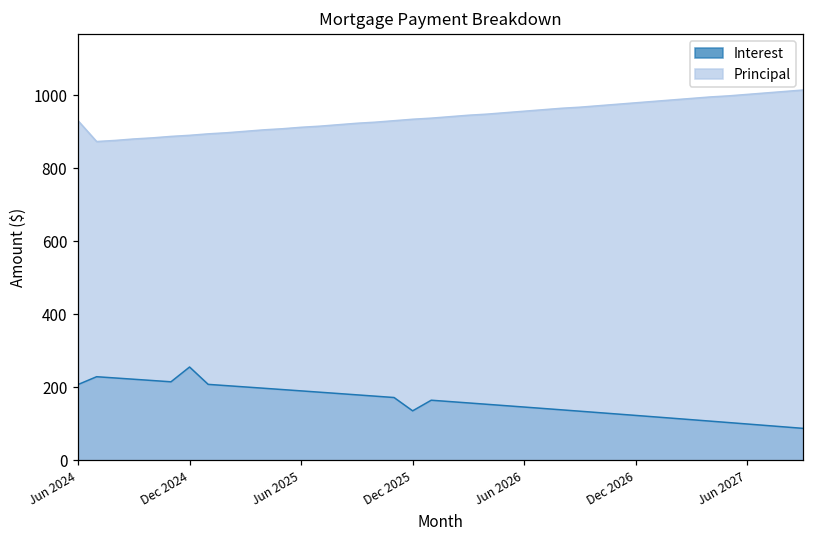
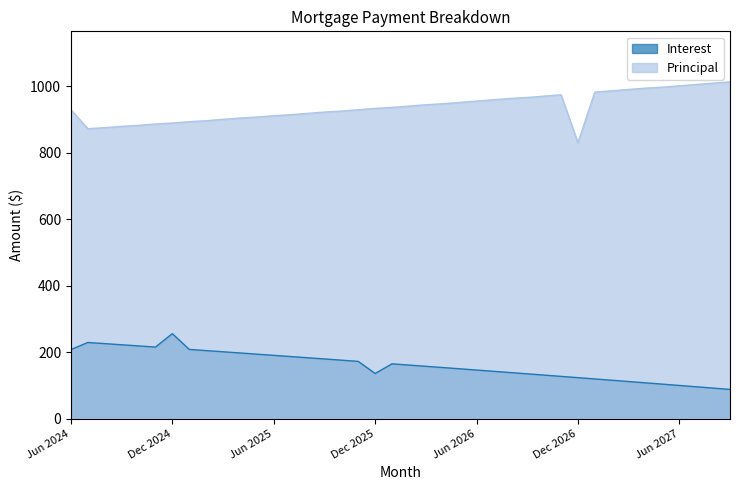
  {
    "Interest": {
      "Jun 2024": 210,
      "Dec 2024": 260,
      "Jun 2025": 190,
      "Dec 2025": 140,
      "Jun 2026": 150,
      "Dec 2026": 120,
      "Jun 2027": 100
    },
    "Principal": {
      "Jun 2024": 930,
      "Dec 2024": 890,
      "Jun 2025": 910,
      "Dec 2025": 930,
      "Jun 2026": 960,
-     "Dec 2026": 980,
+     "Dec 2026": 830,
      "Jun 2027": 1000
    }
  }
